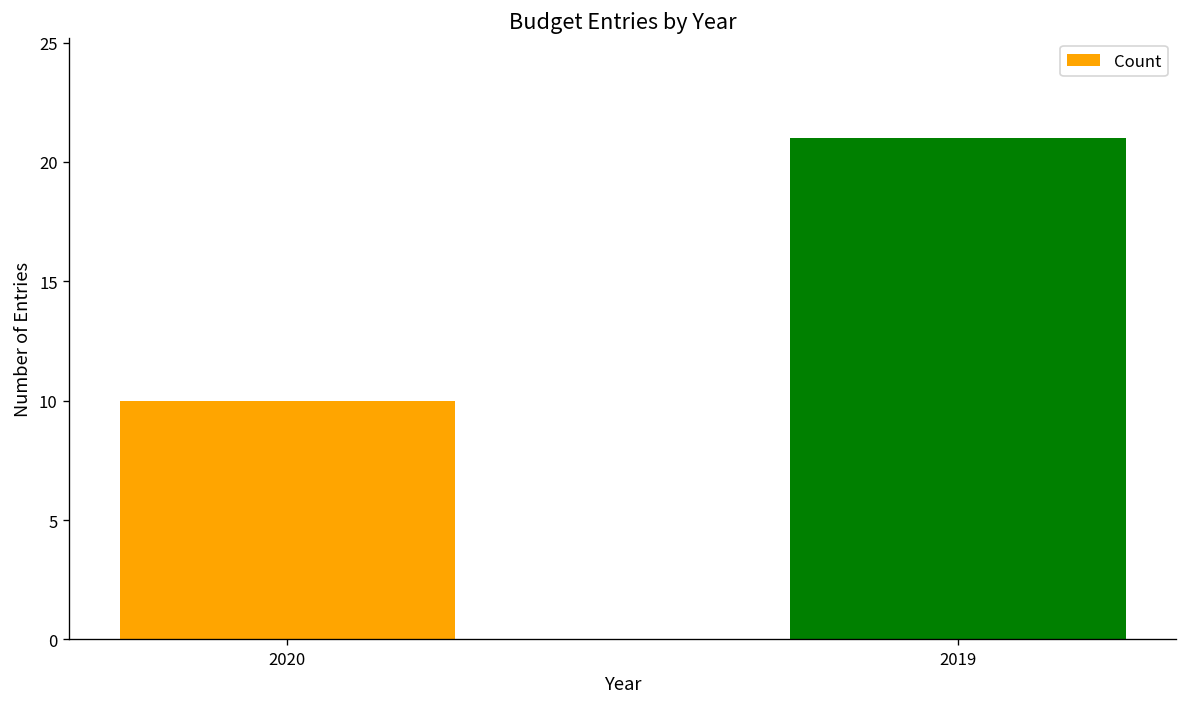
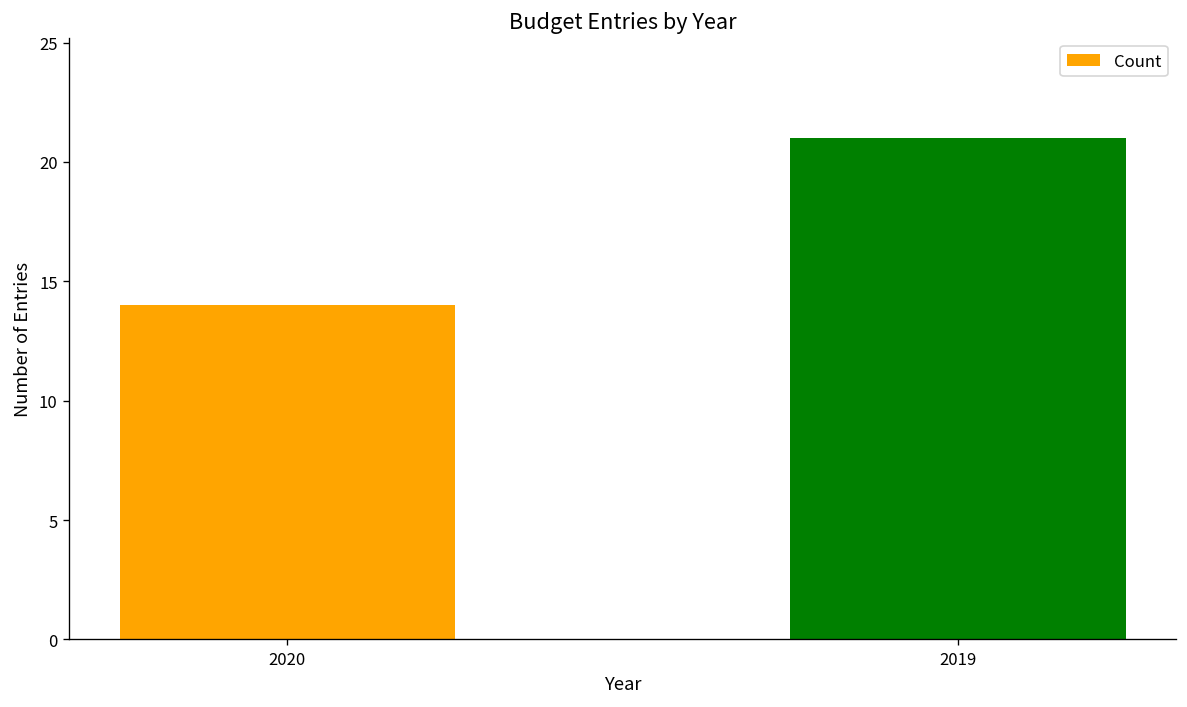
  {
-   "2020": 10,
+   "2020": 14,
    "2019": 21
  }
